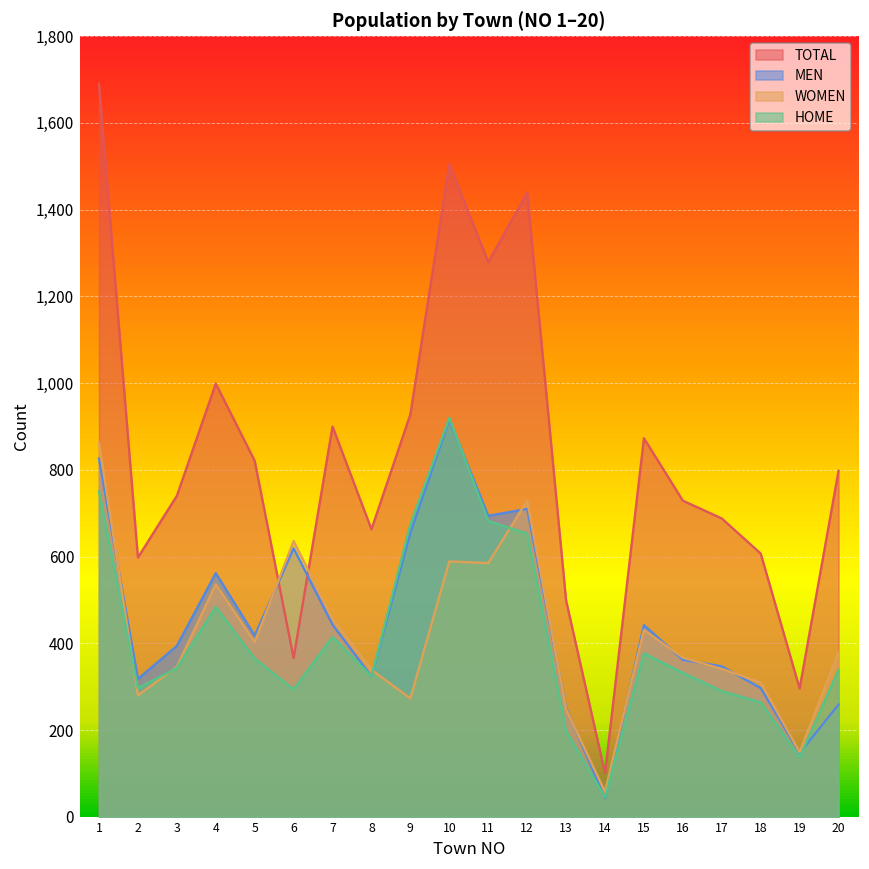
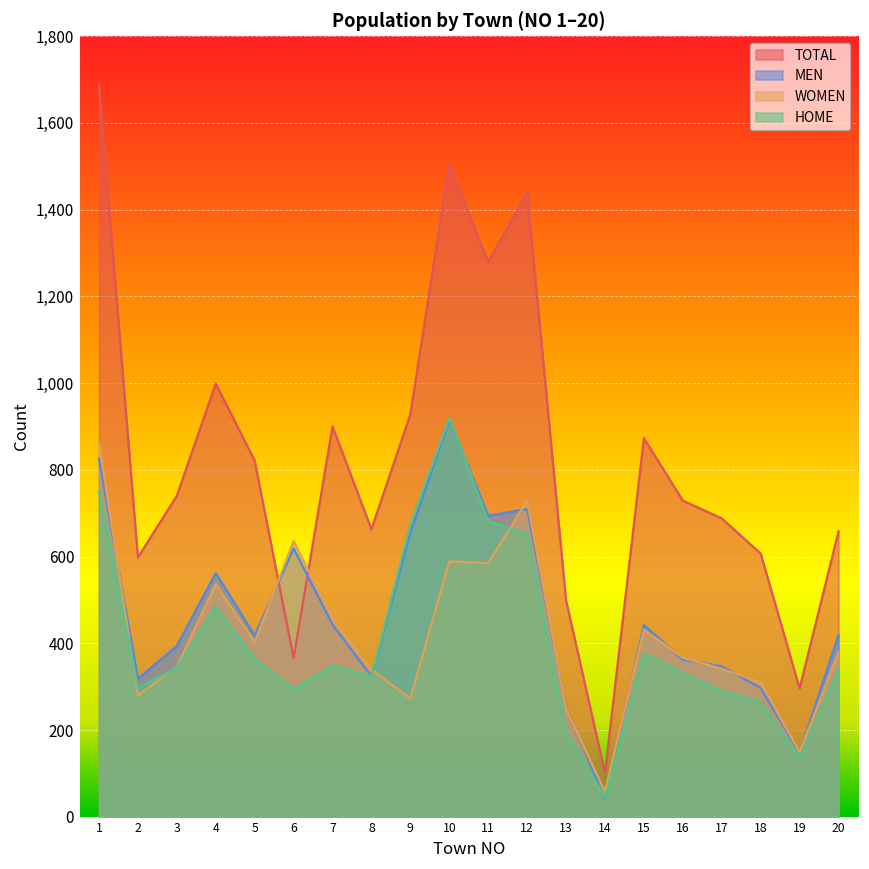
  {
    "TOTAL": {
      "1": "1,690",
      "2": "600",
      "3": "740",
      "4": "1,000",
      "5": "820",
      "6": "370",
      "7": "900",
      "8": "660",
      "9": "930",
      "10": "1,510",
      "11": "1,280",
      "12": "1,440",
      "13": "500",
      "14": "100",
      "15": "870",
      "16": "730",
      "17": "690",
      "18": "610",
      "19": "300",
-     "20": "800"
+     "20": "660"
    },
    "MEN": {
      "1": "830",
      "2": "320",
      "3": "390",
      "4": "560",
      "5": "420",
      "6": "620",
      "7": "440",
      "9": "660",
      "11": "690",
      "12": "710",
      "15": "440",
      "18": "300",
-     "20": "260"
+     "20": "420"
    },
    "WOMEN": {
      "1": "860",
      "2": "280",
      "4": "540",
      "5": "400",
      "6": "640",
      "7": "460",
      "8": "340",
      "9": "270",
      "10": "590",
      "11": "590",
      "12": "730",
      "14": "60",
      "15": "430",
      "18": "310",
      "20": "380"
    },
    "HOME": {
      "1": "750",
      "2": "300",
      "4": "480",
      "5": "370",
      "6": "290",
-     "7": "420",
+     "7": "350",
      "9": "680",
      "11": "680",
      "12": "650",
      "13": "200",
      "15": "380",
      "16": "330",
      "17": "290",
      "18": "260",
      "19": "140",
      "20": "340"
    }
  }
